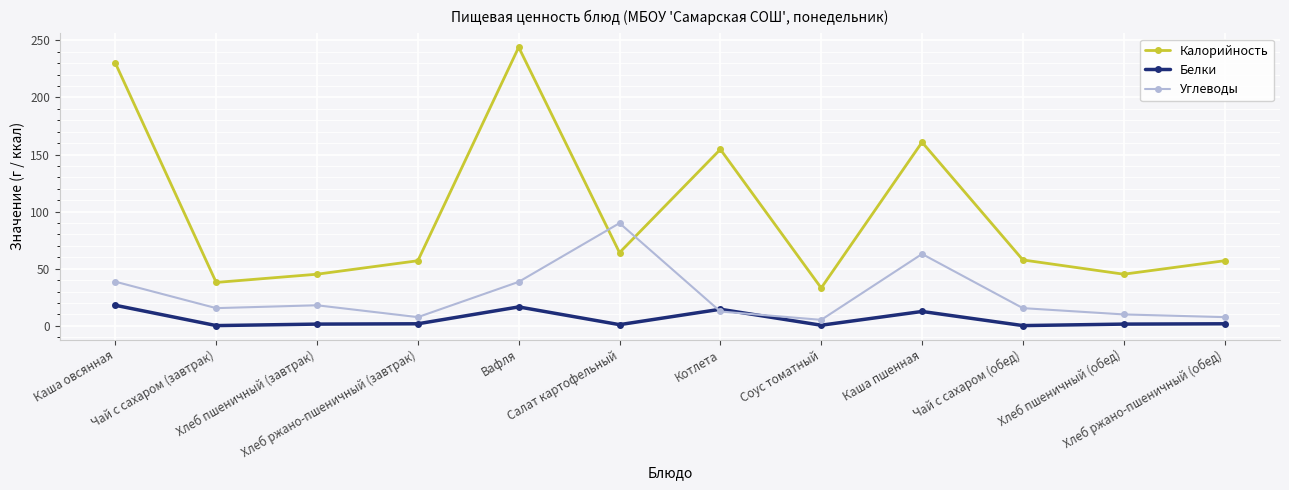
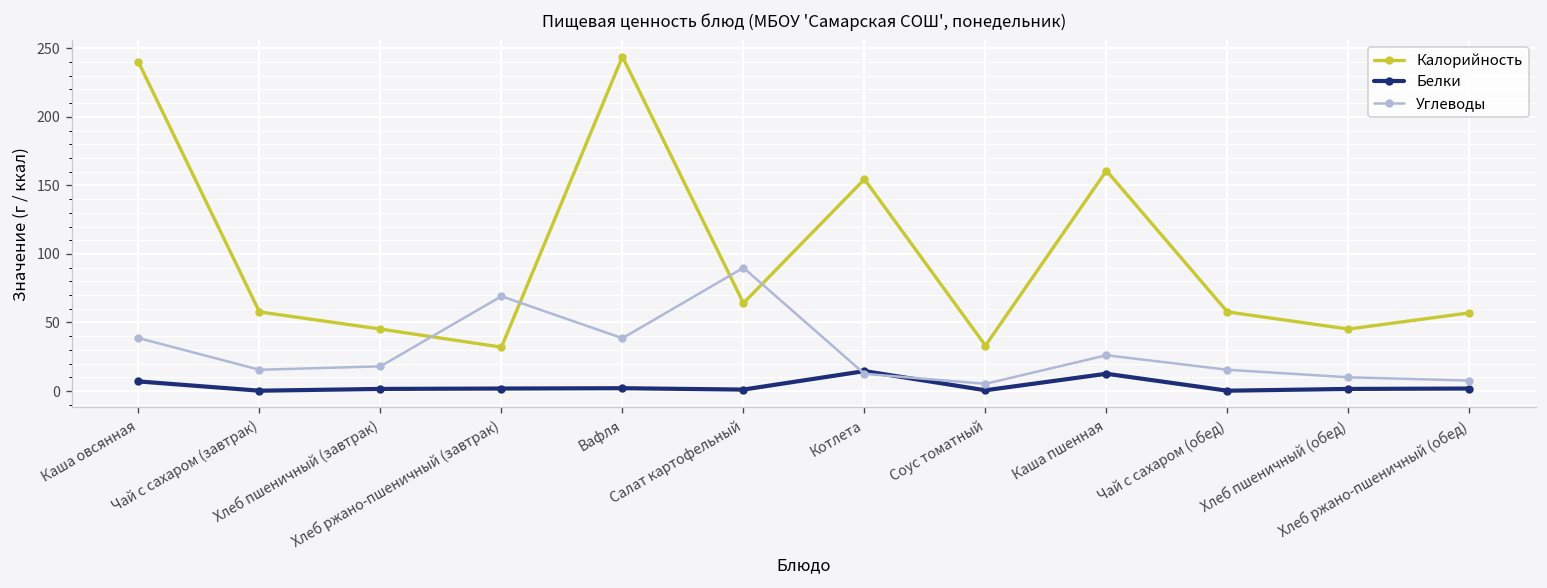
  {
    "Калорийность": {
-     "Каша овсянная": 230,
-     "Чай с сахаром (завтрак)": 38,
+     "Каша овсянная": 240,
+     "Чай с сахаром (завтрак)": 58,
      "Хлеб пшеничный (завтрак)": 45,
-     "Хлеб ржано-пшеничный (завтрак)": 57,
+     "Хлеб ржано-пшеничный (завтрак)": 32,
      "Вафля": 244,
      "Салат картофельный": 64,
      "Котлета": 155,
      "Соус томатный": 33,
      "Каша пшенная": 161,
      "Чай с сахаром (обед)": 58,
      "Хлеб пшеничный (обед)": 45,
      "Хлеб ржано-пшеничный (обед)": 57
    },
    "Белки": {
-     "Каша овсянная": 18,
+     "Каша овсянная": 7,
      "Чай с сахаром (завтрак)": 0,
      "Хлеб пшеничный (завтрак)": 2,
      "Хлеб ржано-пшеничный (завтрак)": 2,
-     "Вафля": 17,
+     "Вафля": 2,
      "Салат картофельный": 1,
      "Соус томатный": 1,
      "Каша пшенная": 13,
      "Чай с сахаром (обед)": 0,
      "Хлеб пшеничный (обед)": 2,
      "Хлеб ржано-пшеничный (обед)": 2
    },
    "Углеводы": {
      "Каша овсянная": 39,
      "Чай с сахаром (завтрак)": 16,
      "Хлеб пшеничный (завтрак)": 18,
-     "Хлеб ржано-пшеничный (завтрак)": 8,
+     "Хлеб ржано-пшеничный (завтрак)": 69,
      "Вафля": 39,
      "Салат картофельный": 90,
      "Соус томатный": 5,
-     "Каша пшенная": 63,
+     "Каша пшенная": 26,
      "Чай с сахаром (обед)": 16,
      "Хлеб пшеничный (обед)": 10,
      "Хлеб ржано-пшеничный (обед)": 8
    }
  }
